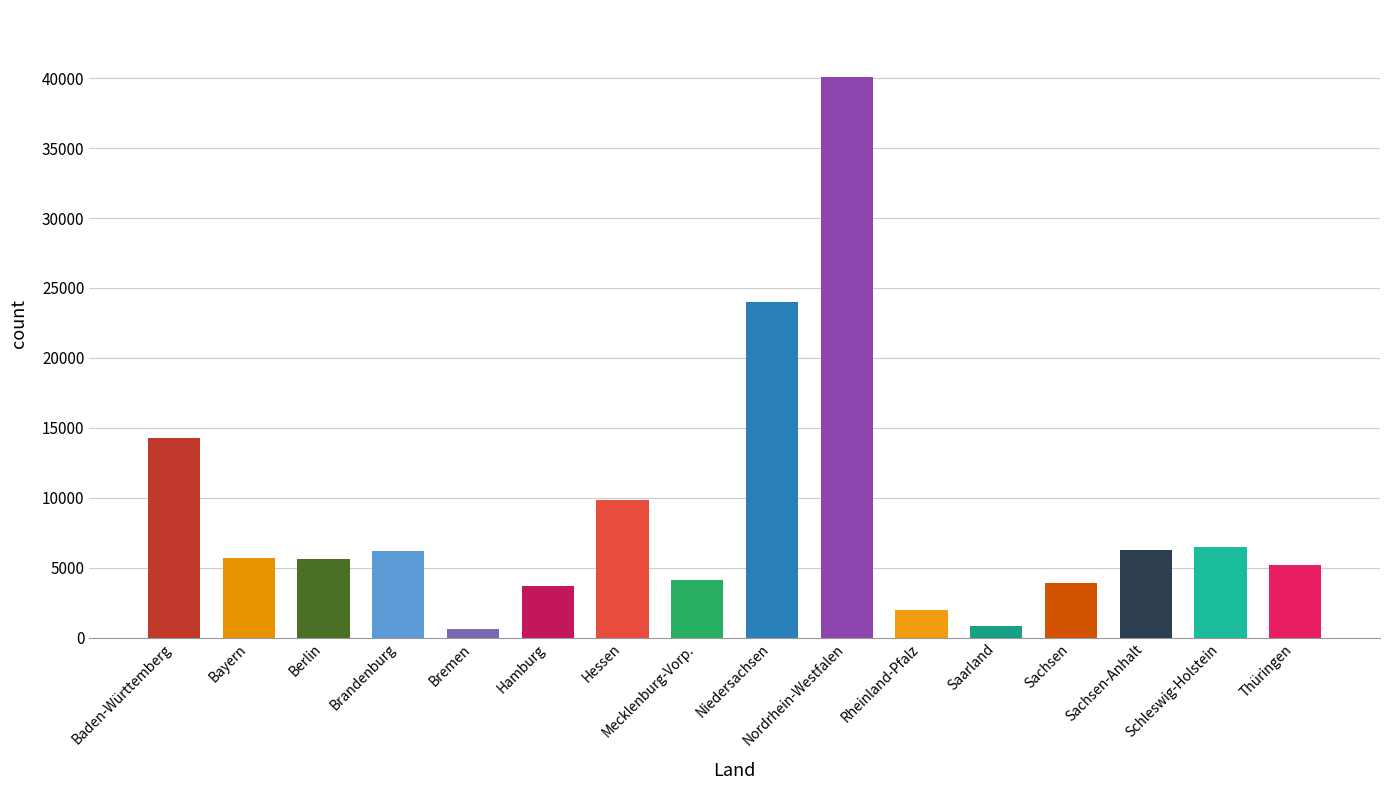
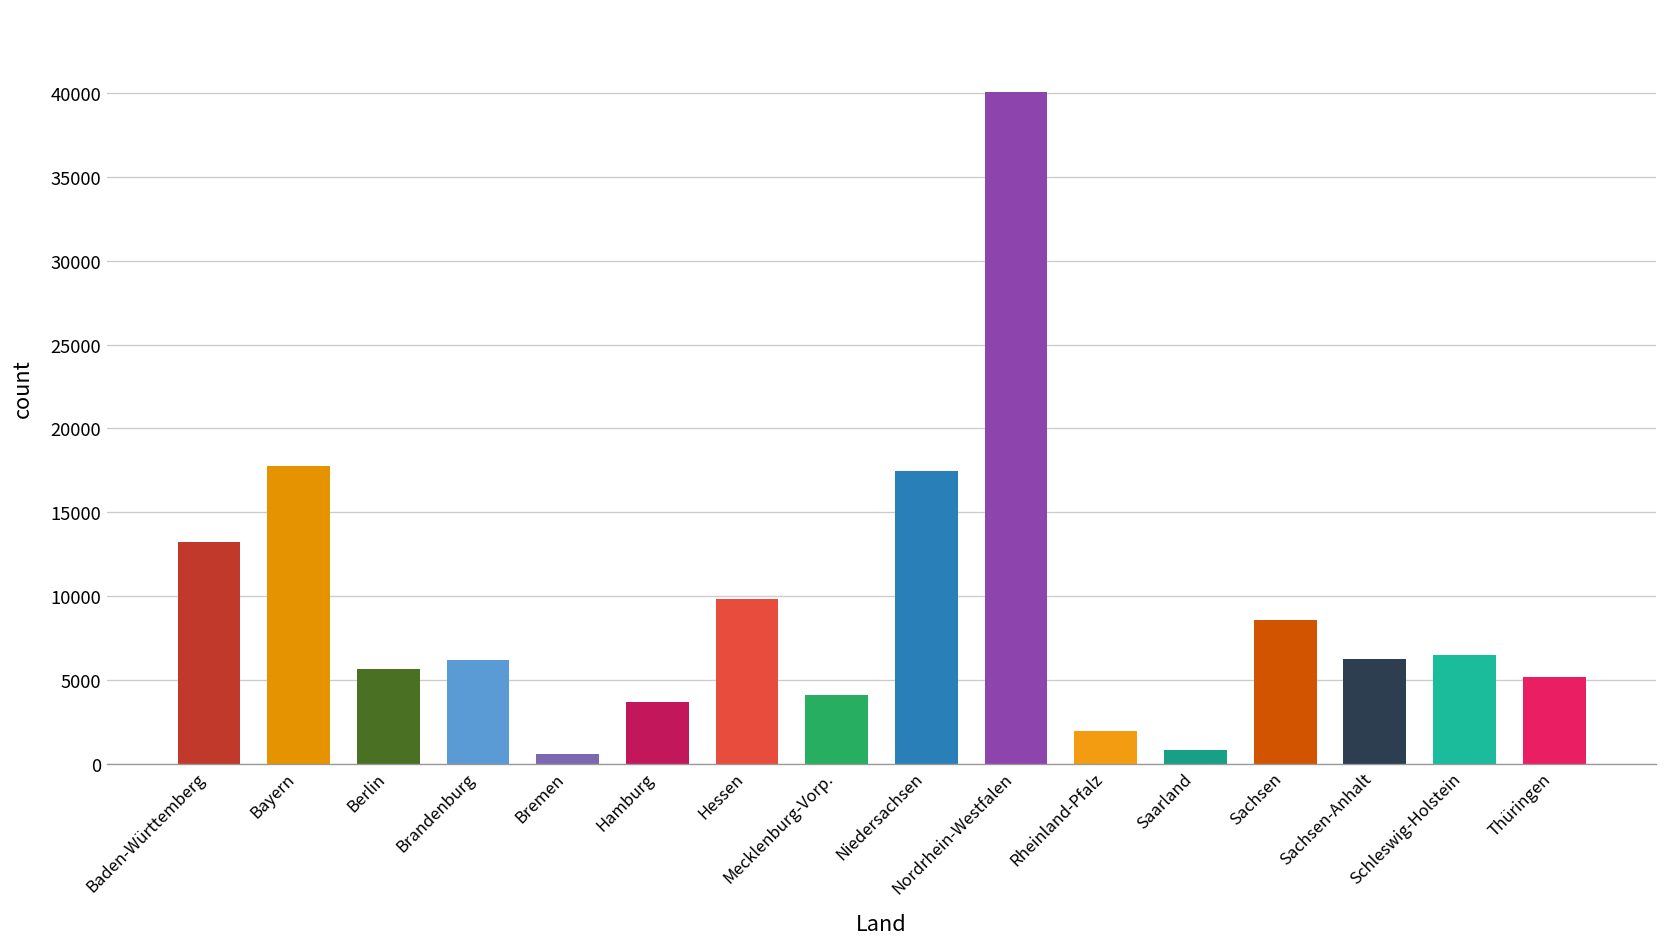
  {
-   "Baden-Württemberg": 14300,
-   "Bayern": 5700,
+   "Baden-Württemberg": 13300,
+   "Bayern": 17800,
    "Berlin": 5600,
    "Brandenburg": 6200,
    "Bremen": 600,
    "Hamburg": 3700,
    "Hessen": 9800,
    "Mecklenburg-Vorp.": 4100,
-   "Niedersachsen": 24000,
+   "Niedersachsen": 17400,
    "Nordrhein-Westfalen": 40100,
    "Rheinland-Pfalz": 2000,
    "Saarland": 800,
-   "Sachsen": 3900,
+   "Sachsen": 8600,
    "Sachsen-Anhalt": 6300,
    "Schleswig-Holstein": 6500,
    "Thüringen": 5200
  }
